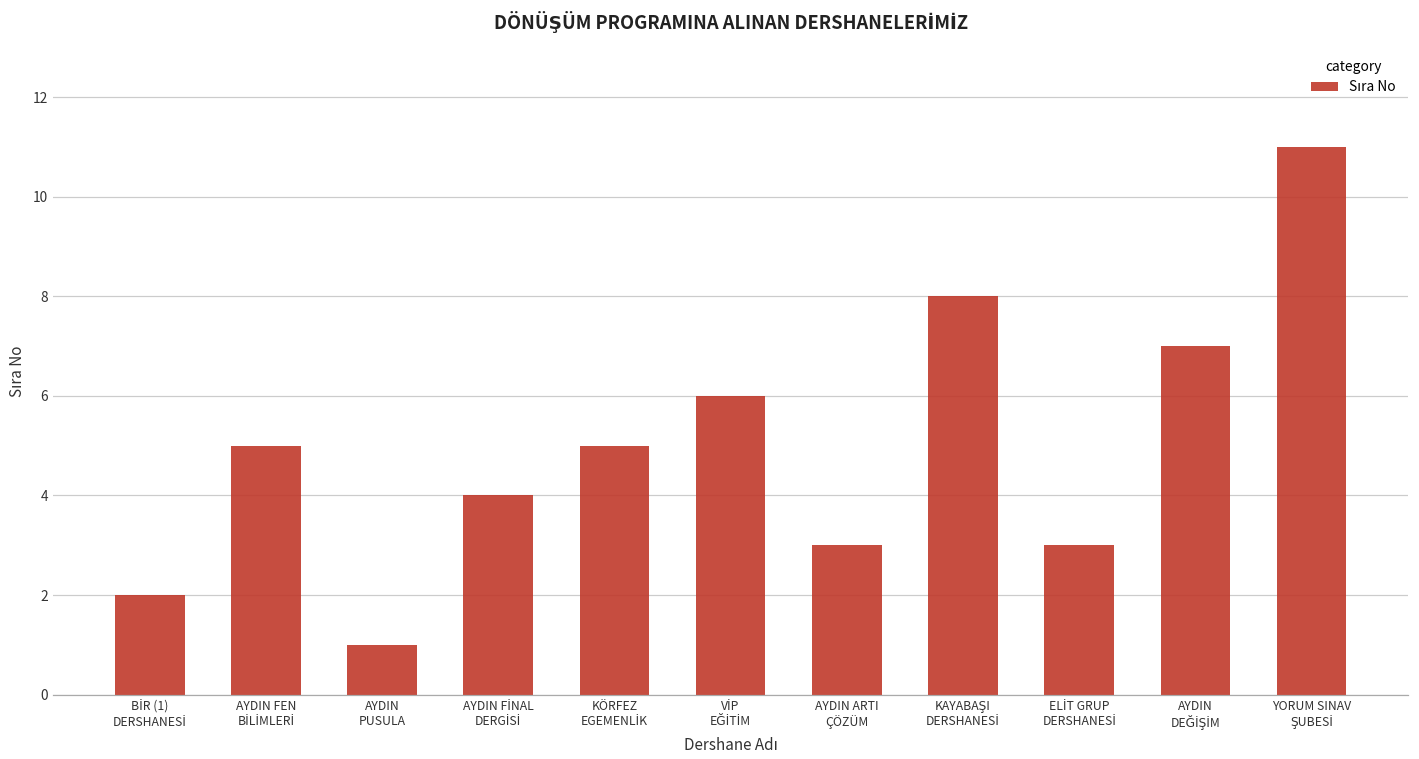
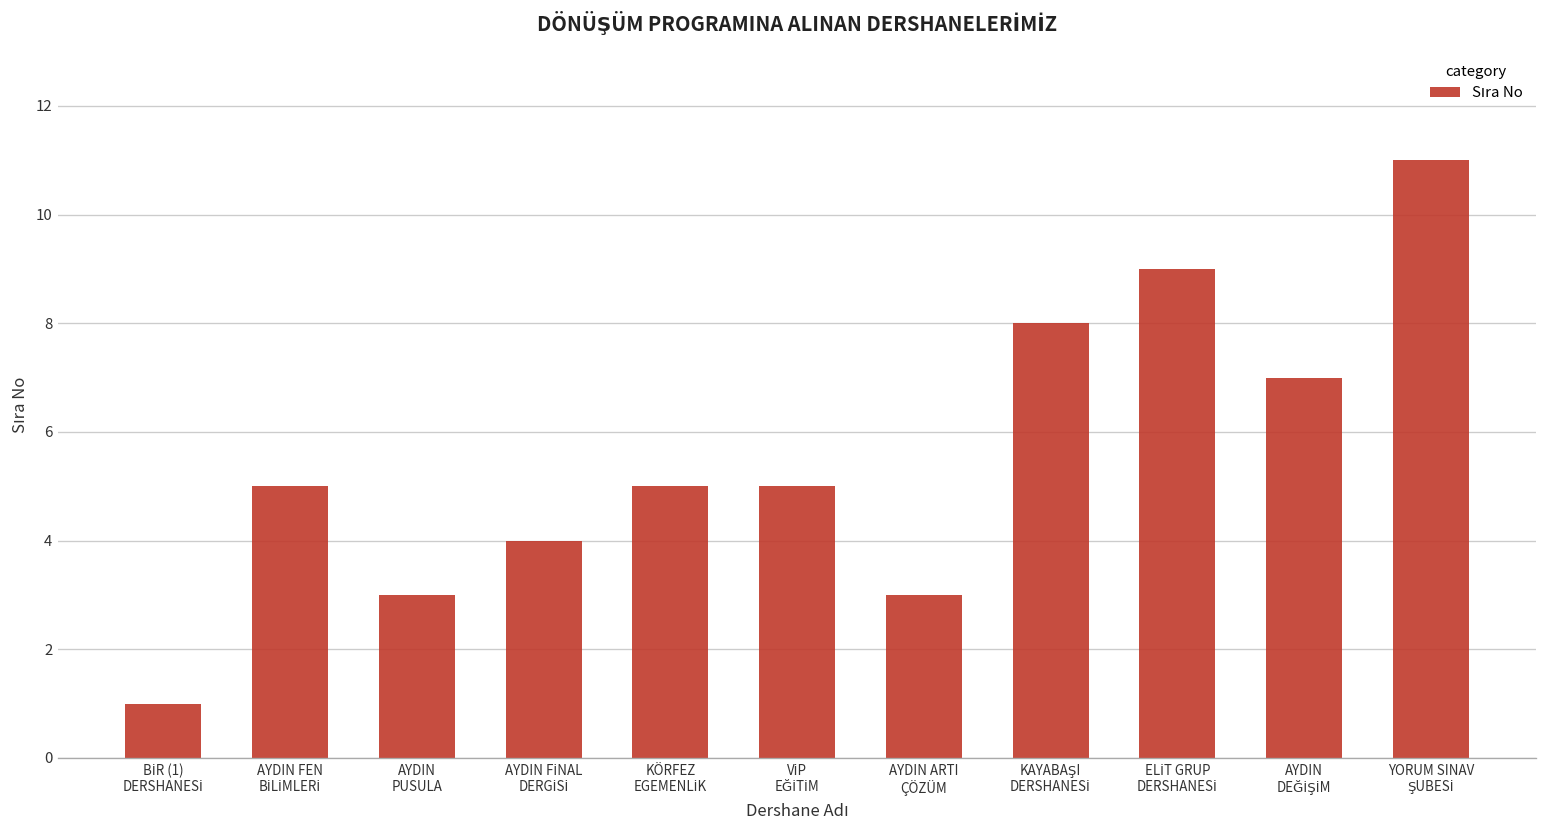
  {
-   "BİR (1) DERSHANESİ": 2,
+   "BİR (1) DERSHANESİ": 1,
    "AYDIN FEN BİLİMLERİ": 5,
-   "AYDIN PUSULA": 1,
+   "AYDIN PUSULA": 3,
    "AYDIN FİNAL DERGİSİ": 4,
    "KÖRFEZ EGEMENLİK": 5,
-   "VİP EĞİTİM": 6,
+   "VİP EĞİTİM": 5,
    "AYDIN ARTI ÇÖZÜM": 3,
    "KAYABAŞI DERSHANESİ": 8,
-   "ELİT GRUP DERSHANESİ": 3,
+   "ELİT GRUP DERSHANESİ": 9,
    "AYDIN DEĞİŞİM": 7,
    "YORUM SINAV ŞUBESİ": 11
  }
